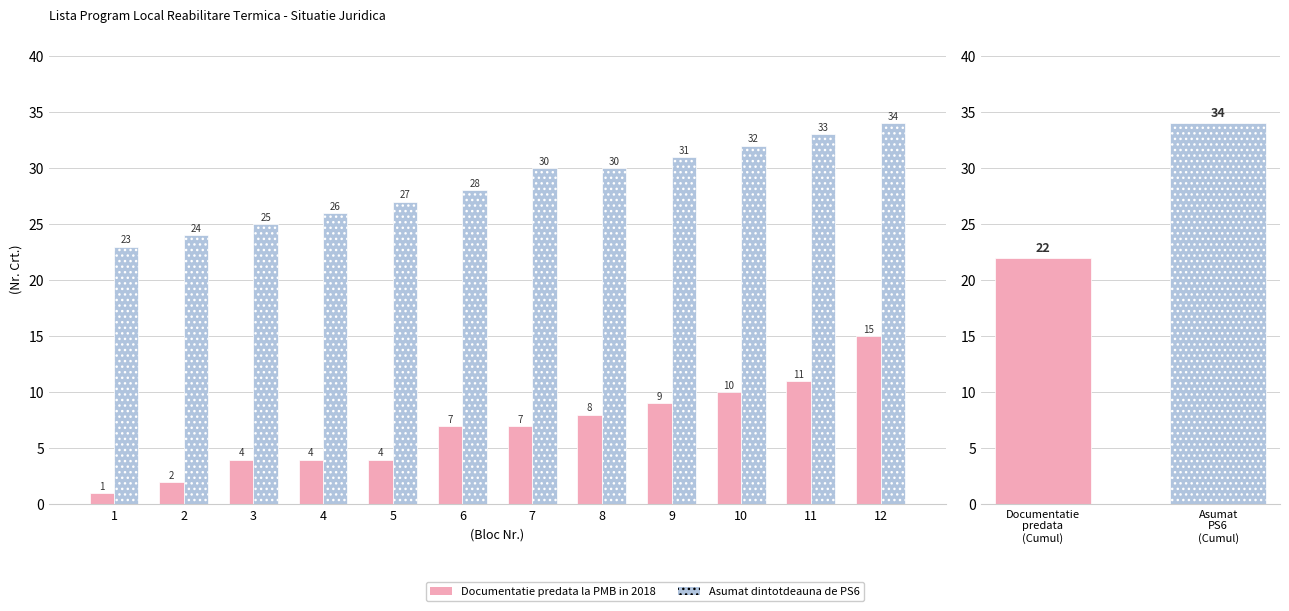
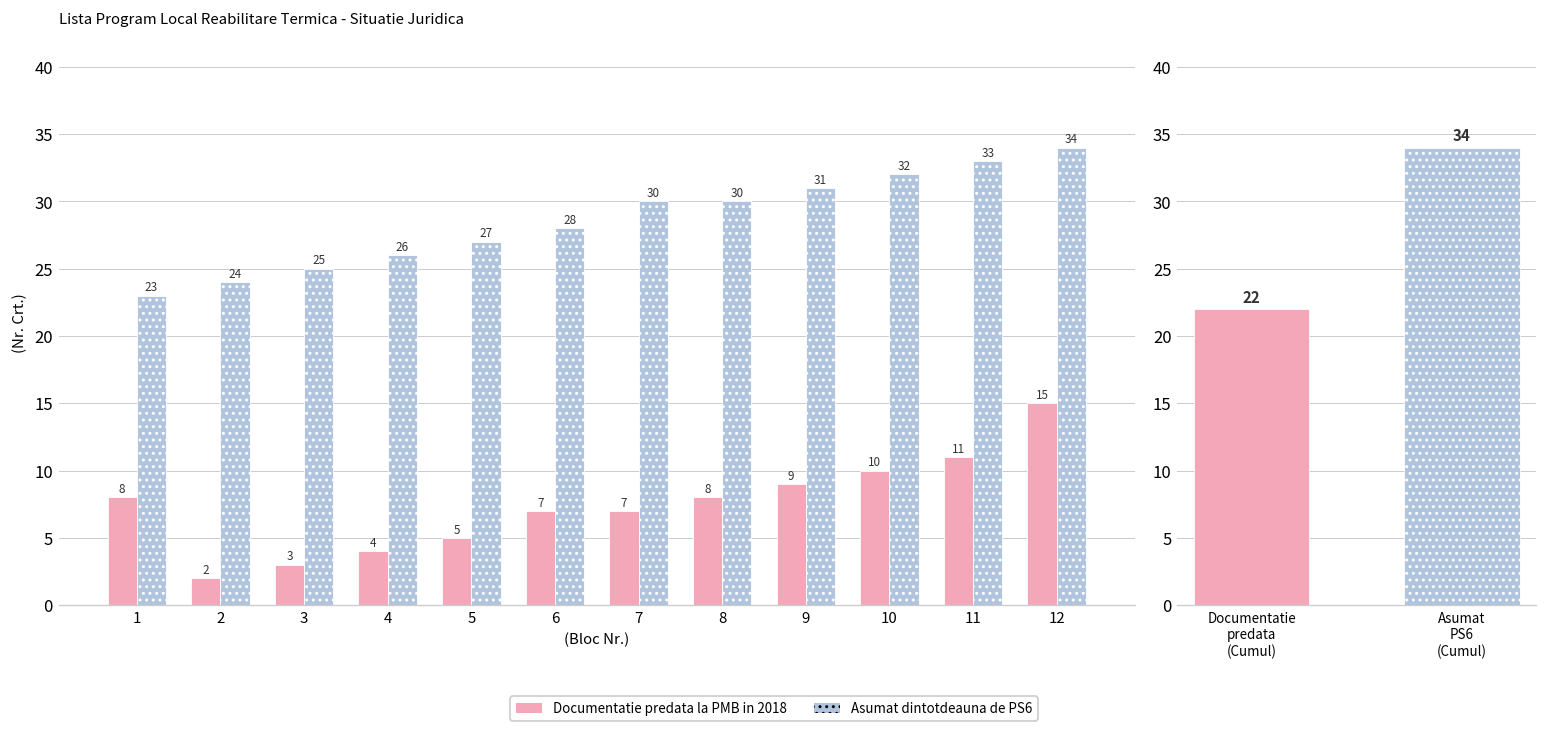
  {
    "Lista Program Local Reabilitare Termica - Situatie Juridica": {
      "Documentatie predata la PMB in 2018": {
-       "1": 1,
+       "1": 8,
        "2": 2,
-       "3": 4,
+       "3": 3,
        "4": 4,
-       "5": 4,
+       "5": 5,
        "6": 7,
        "7": 7,
        "8": 8,
        "9": 9,
        "10": 10,
        "11": 11,
        "12": 15
      },
      "Asumat dintotdeauna de PS6": {
        "1": 23,
        "2": 24,
        "3": 25,
        "4": 26,
        "5": 27,
        "6": 28,
        "7": 30,
        "8": 30,
        "9": 31,
        "10": 32,
        "11": 33,
        "12": 34
      }
    }
  }
